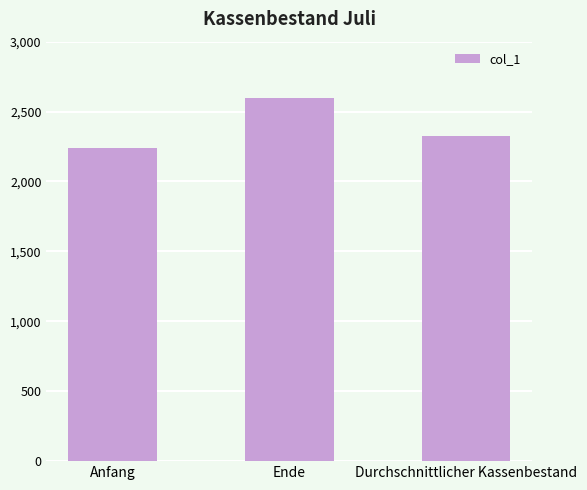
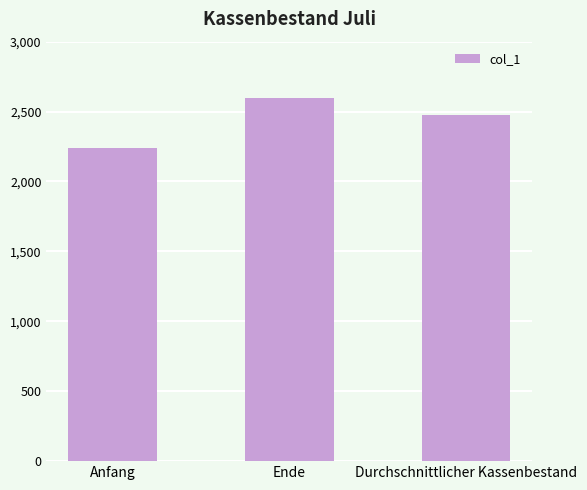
  {
    "Anfang": "2,240",
    "Ende": "2,600",
-   "Durchschnittlicher Kassenbestand": "2,330"
+   "Durchschnittlicher Kassenbestand": "2,480"
  }
